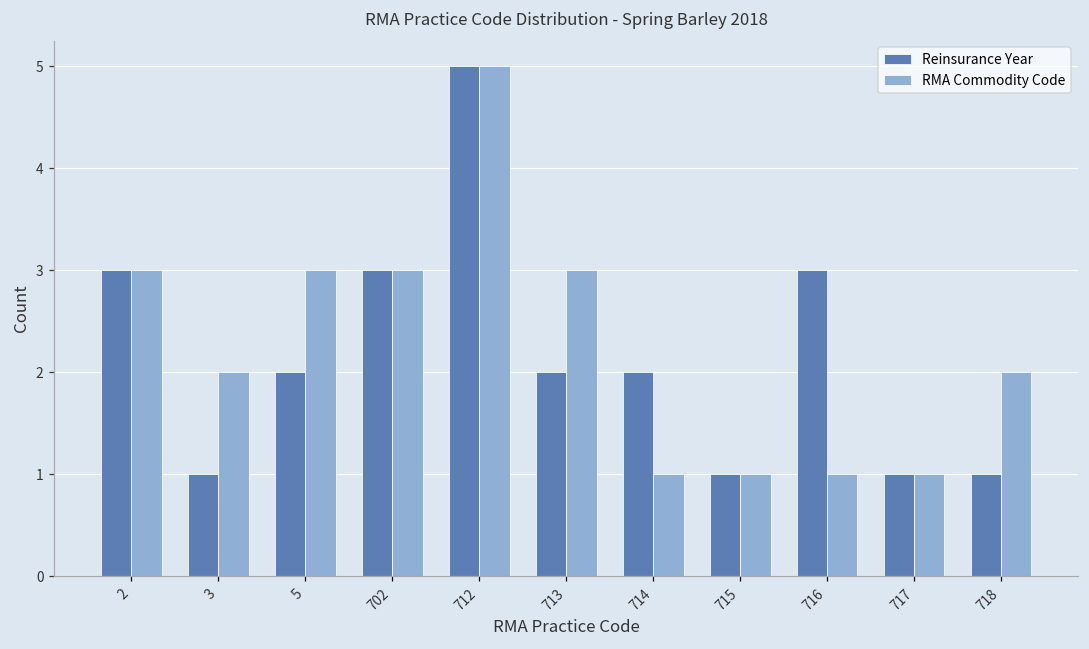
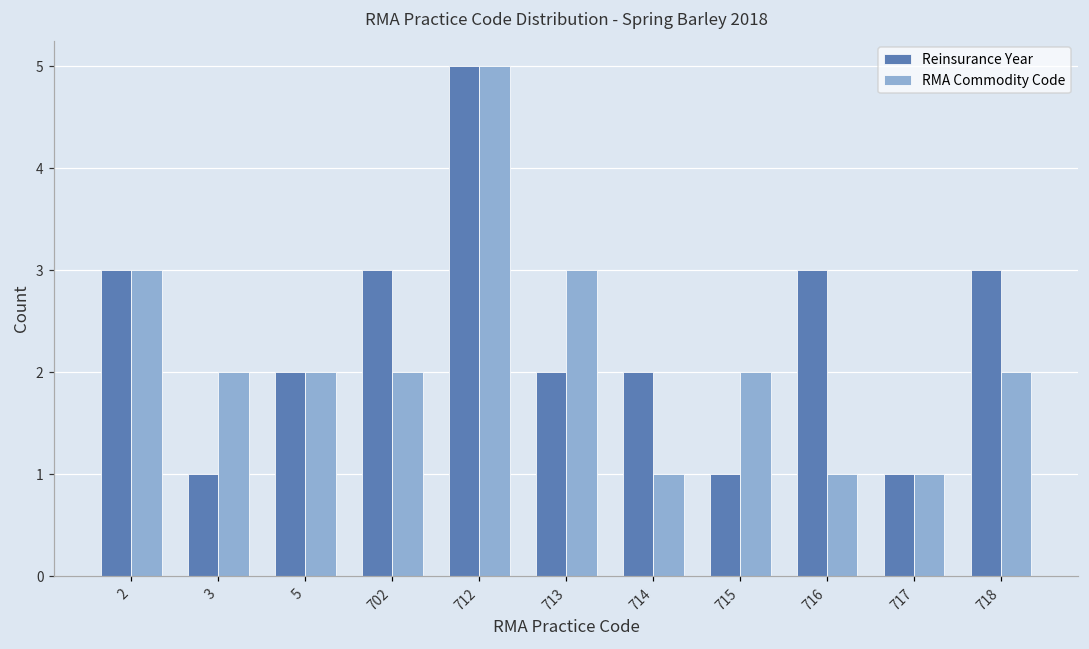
  {
    "Reinsurance Year": {
      "2": 3,
      "3": 1,
      "5": 2,
      "702": 3,
      "712": 5,
      "713": 2,
      "714": 2,
      "715": 1,
      "716": 3,
      "717": 1,
-     "718": 1
+     "718": 3
    },
    "RMA Commodity Code": {
      "2": 3,
      "3": 2,
-     "5": 3,
-     "702": 3,
+     "5": 2,
+     "702": 2,
      "712": 5,
      "713": 3,
      "714": 1,
-     "715": 1,
+     "715": 2,
      "716": 1,
      "717": 1,
      "718": 2
    }
  }
